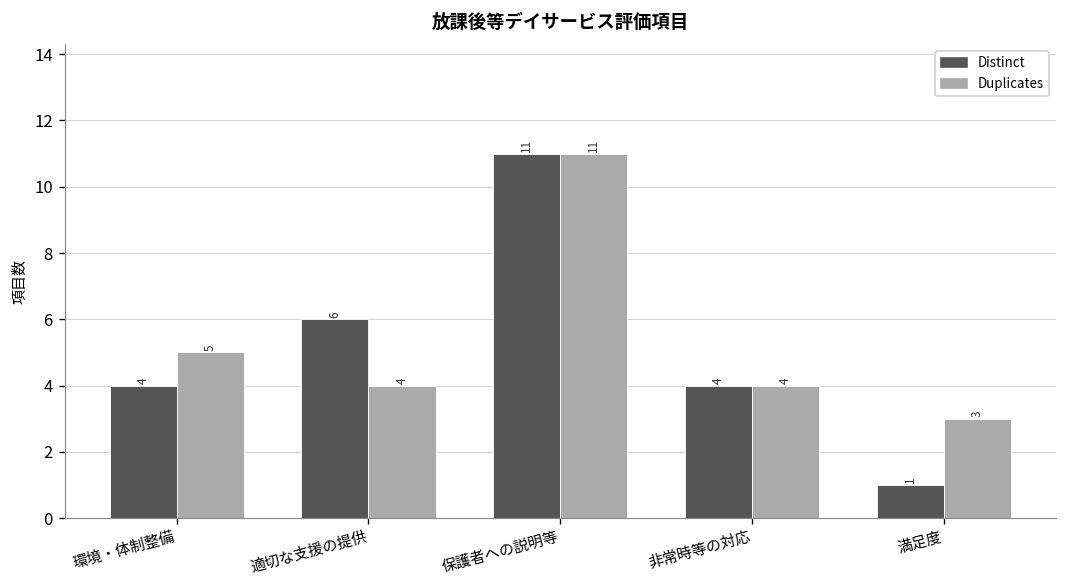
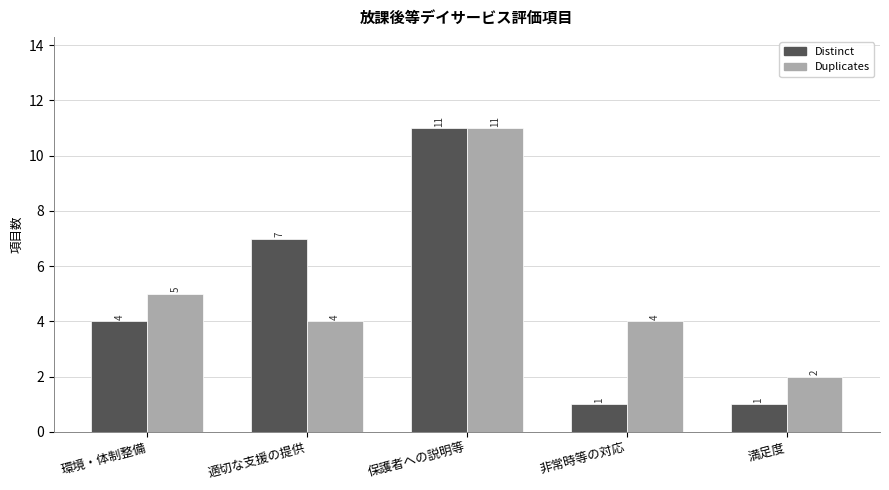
  {
    "Distinct": {
      "環境・体制整備": 4,
-     "適切な支援の提供": 6,
+     "適切な支援の提供": 7,
      "保護者への説明等": 11,
-     "非常時等の対応": 4,
+     "非常時等の対応": 1,
      "満足度": 1
    },
    "Duplicates": {
      "環境・体制整備": 5,
      "適切な支援の提供": 4,
      "保護者への説明等": 11,
      "非常時等の対応": 4,
-     "満足度": 3
+     "満足度": 2
    }
  }
